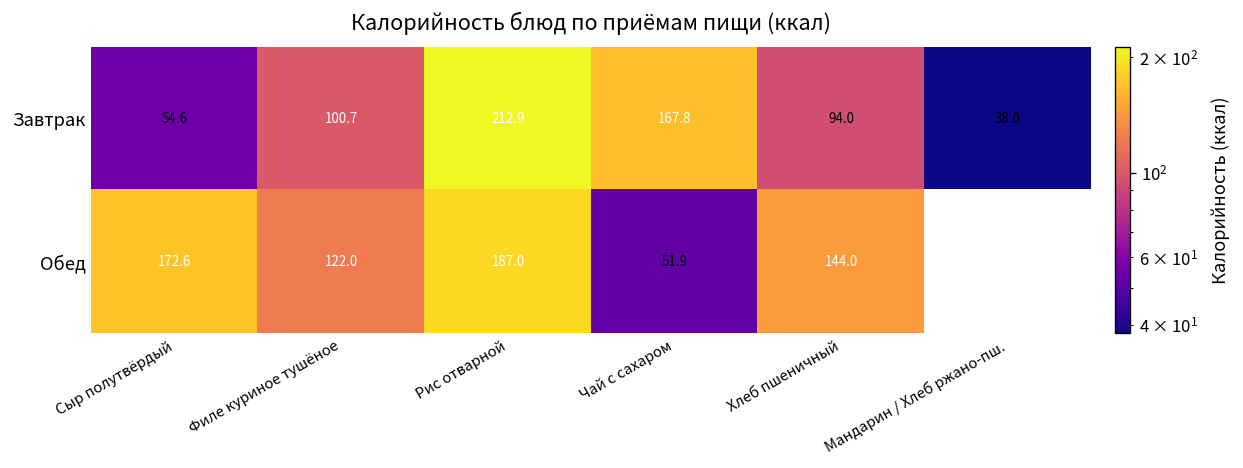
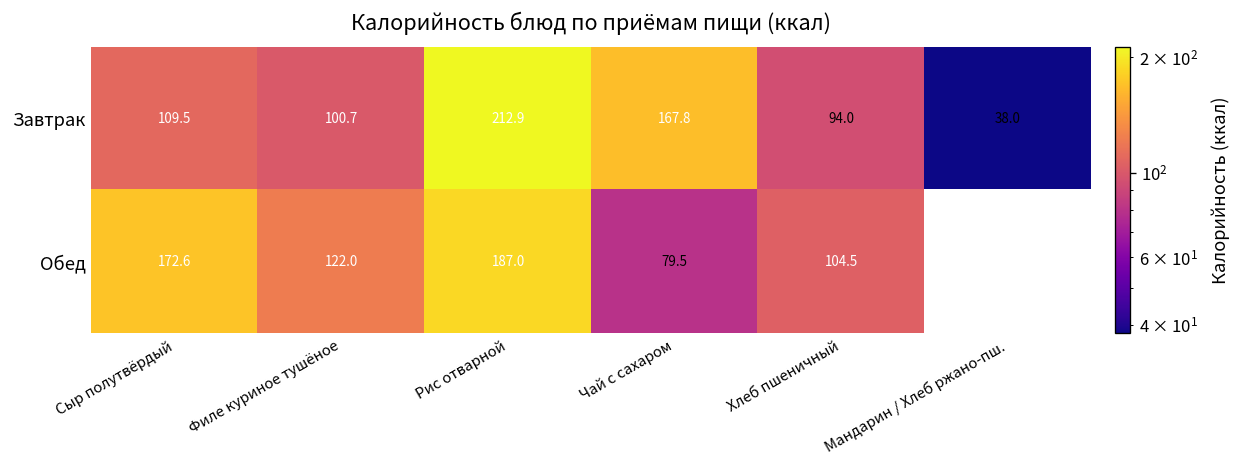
  {
    "Завтрак": {
-     "Сыр полутвёрдый": 54.6,
+     "Сыр полутвёрдый": 109.5,
      "Филе куриное тушёное": 100.7,
      "Рис отварной": 212.9,
      "Чай с сахаром": 167.8,
      "Хлеб пшеничный": 94.0,
      "Мандарин / Хлеб ржано-пш.": 38.0
    },
    "Обед": {
      "Сыр полутвёрдый": 172.6,
      "Филе куриное тушёное": 122.0,
      "Рис отварной": 187.0,
-     "Чай с сахаром": 51.9,
-     "Хлеб пшеничный": 144.0
+     "Чай с сахаром": 79.5,
+     "Хлеб пшеничный": 104.5
    }
  }
